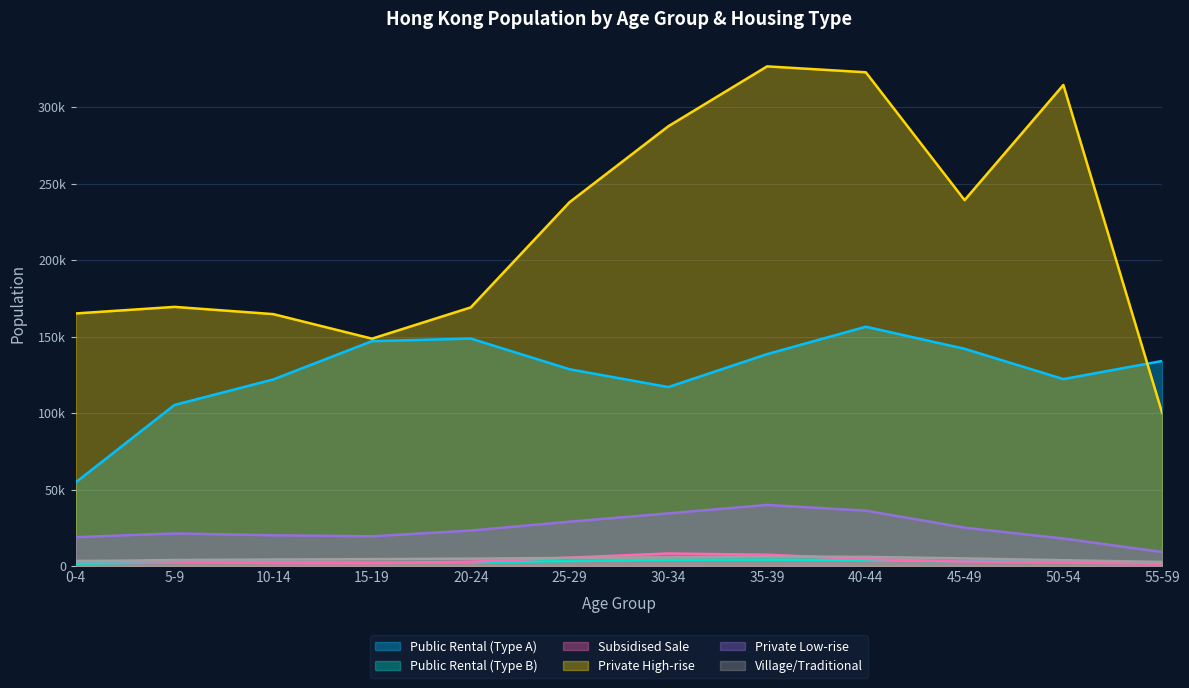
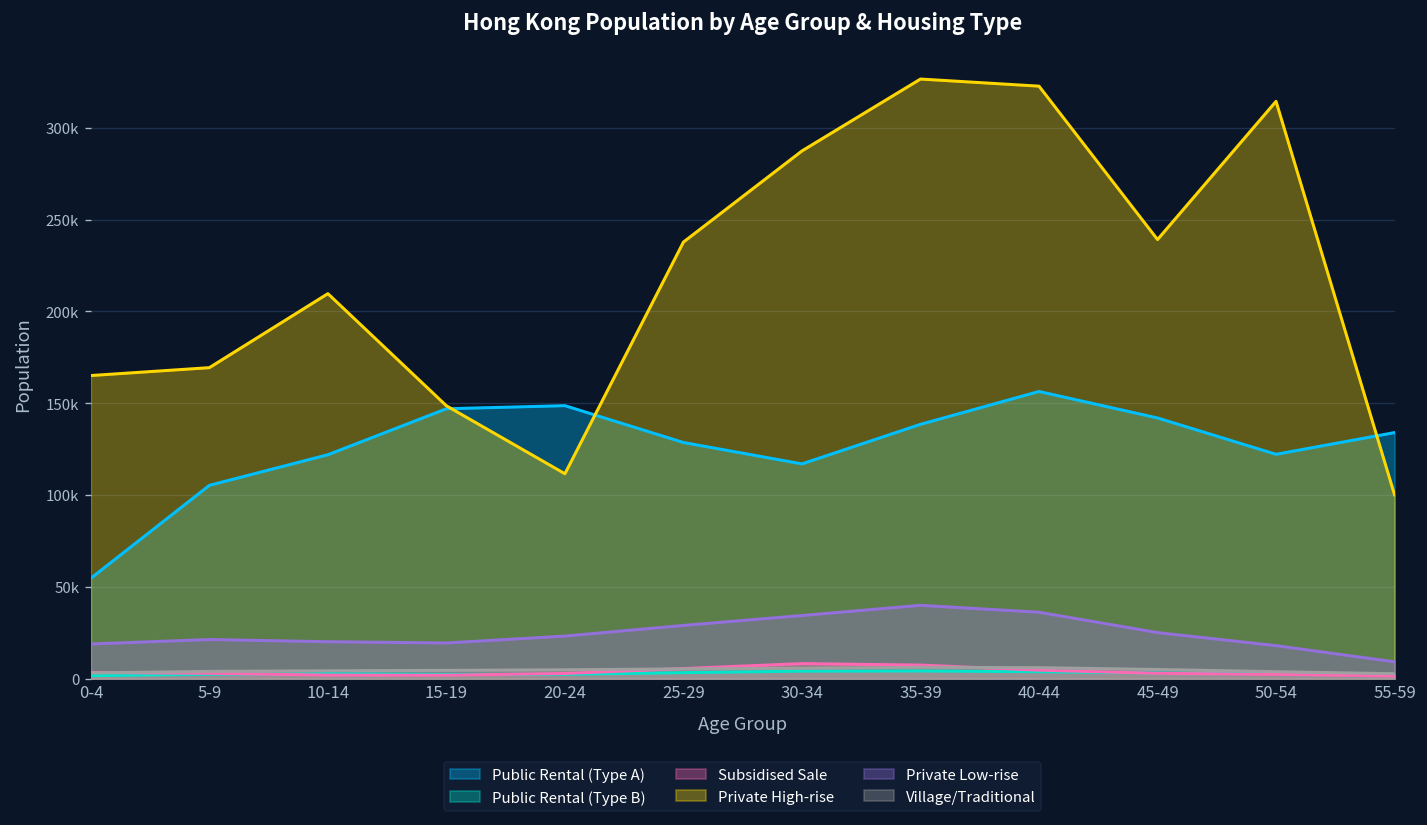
  {
    "Private High-rise": {
      "0-4": 165000,
      "5-9": 169000,
-     "10-14": 165000,
-     "20-24": 169000,
+     "10-14": 210000,
+     "20-24": 112000,
      "25-29": 238000,
      "30-34": 287000,
      "35-39": 327000,
      "40-44": 323000,
      "45-49": 239000,
      "50-54": 314000,
      "55-59": 100000
    }
  }
